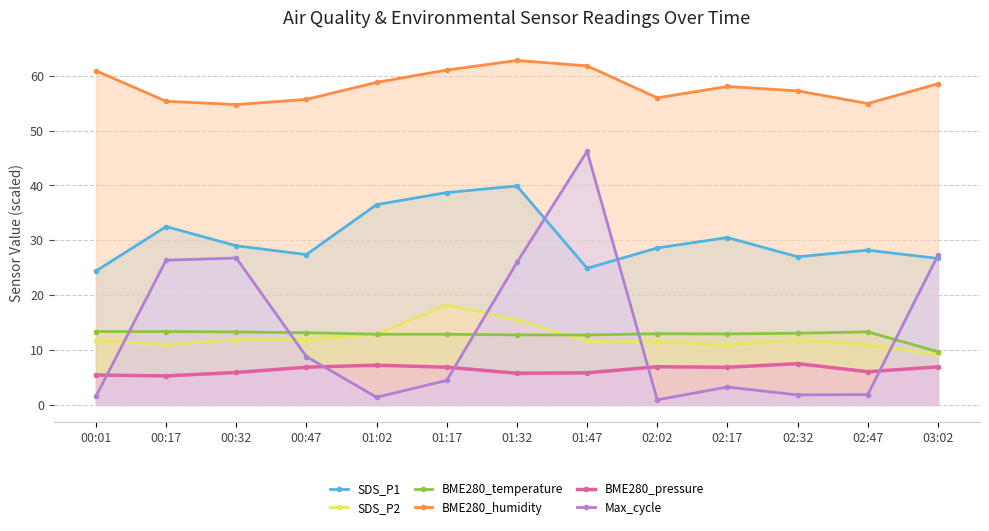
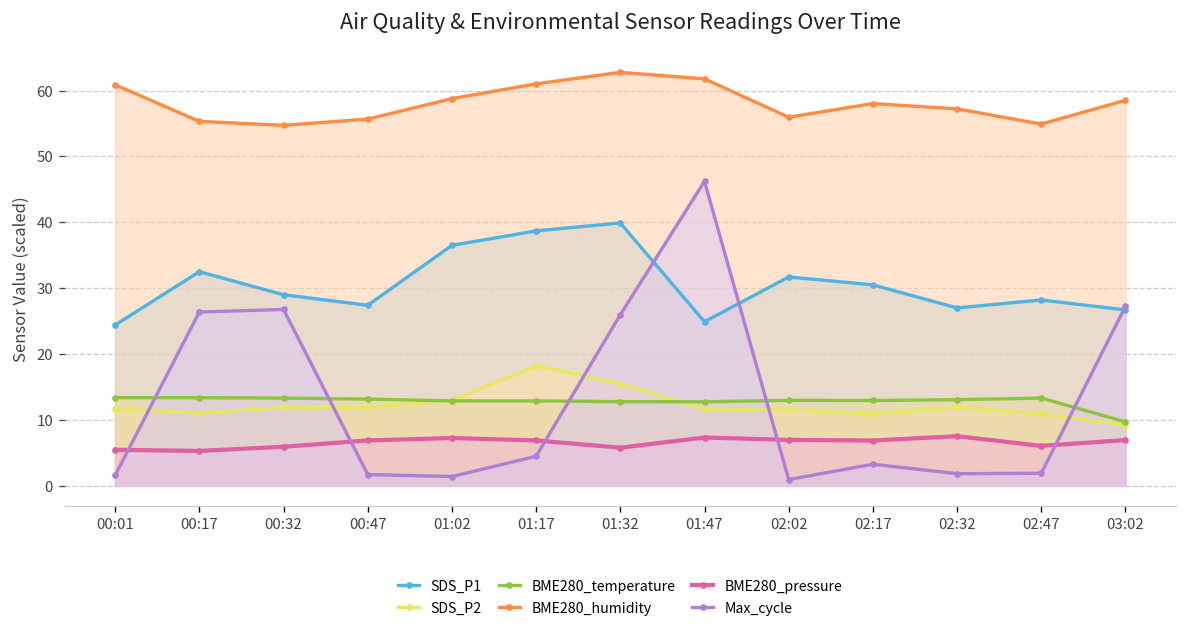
  {
    "SDS_P1": {
      "00:01": 24,
      "00:17": 33,
      "00:32": 29,
      "00:47": 27,
      "01:02": 37,
      "01:17": 39,
      "01:32": 40,
      "01:47": 25,
-     "02:02": 29,
+     "02:02": 32,
      "02:17": 31,
      "02:32": 27,
      "02:47": 28,
      "03:02": 27
    },
    "SDS_P2": {
      "00:01": 12,
      "00:17": 11,
      "00:32": 12,
      "00:47": 12,
      "01:17": 18,
      "01:32": 16,
      "01:47": 12,
      "02:02": 12,
      "02:17": 11,
      "02:32": 12,
      "02:47": 11,
      "03:02": 9
    },
    "BME280_temperature": {
      "00:01": 13,
      "00:17": 13,
      "00:32": 13,
      "00:47": 13,
      "01:17": 13,
      "01:32": 13,
      "01:47": 13,
      "02:02": 13,
      "02:17": 13,
      "02:32": 13,
      "02:47": 13,
      "03:02": 10
    },
    "BME280_humidity": {
      "00:01": 61,
      "00:17": 55,
      "00:32": 55,
      "00:47": 56,
      "01:02": 59,
      "01:17": 61,
      "01:32": 63,
      "01:47": 62,
      "02:02": 56,
      "02:17": 58,
      "02:32": 57,
      "02:47": 55,
      "03:02": 59
    },
    "BME280_pressure": {
      "00:01": 5,
      "00:17": 5,
      "00:32": 6,
      "00:47": 7,
      "01:02": 7,
      "01:17": 7,
      "01:32": 6,
-     "01:47": 6,
+     "01:47": 7,
      "02:02": 7,
      "02:17": 7,
      "02:32": 8,
      "02:47": 6,
      "03:02": 7
    },
    "Max_cycle": {
      "00:01": 2,
      "00:17": 26,
      "00:32": 27,
-     "00:47": 9,
+     "00:47": 2,
      "01:02": 1,
      "01:17": 4,
      "01:32": 26,
      "01:47": 46,
      "02:02": 1,
      "02:17": 3,
      "02:32": 2,
      "02:47": 2,
      "03:02": 27
    }
  }
